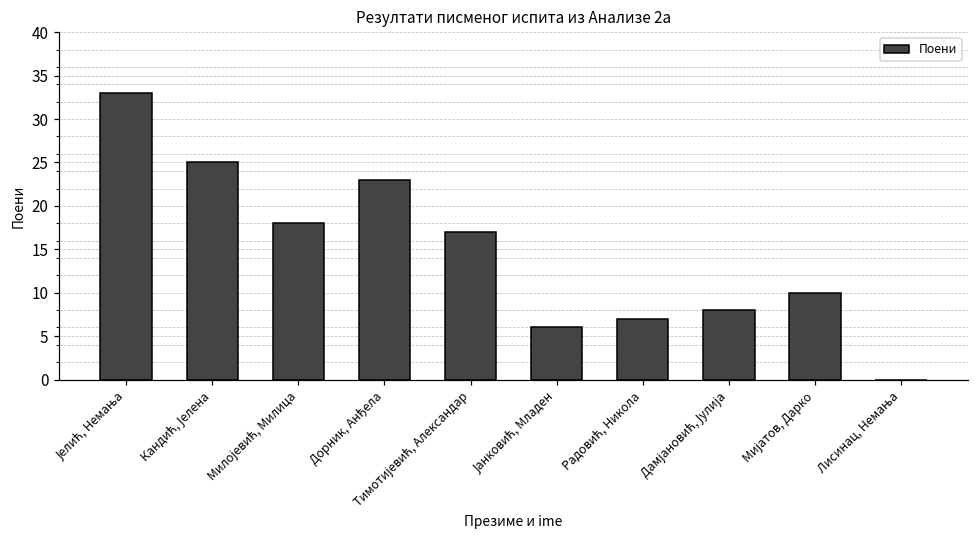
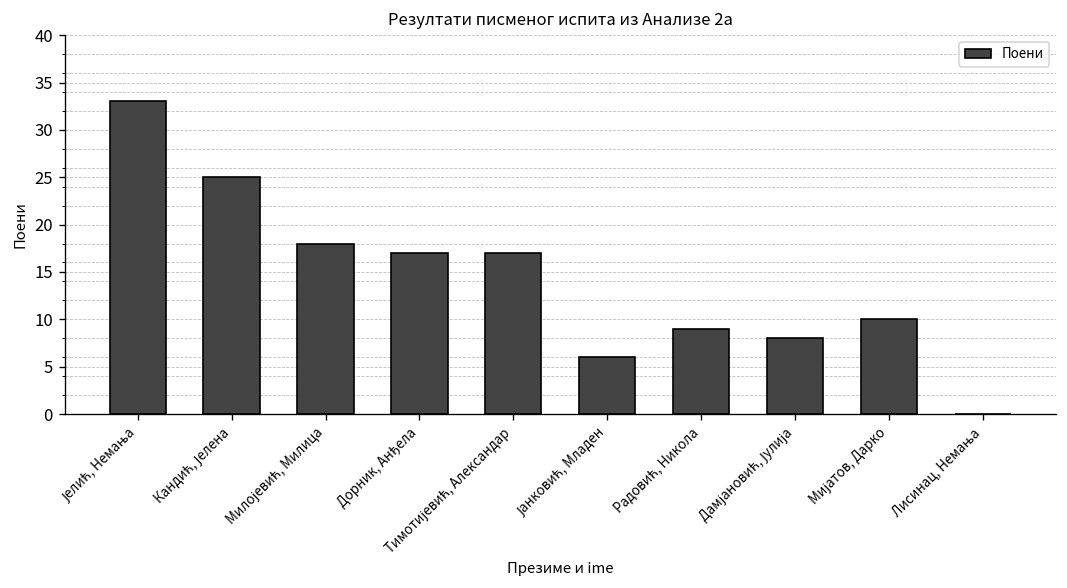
  {
    "Јелић, Немања": 33,
    "Кандић, Јелена": 25,
    "Милојевић, Милица": 18,
-   "Дорник, Анђела": 23,
+   "Дорник, Анђела": 17,
    "Тимотијевић, Александар": 17,
    "Јанковић, Младен": 6,
-   "Радовић, Никола": 7,
+   "Радовић, Никола": 9,
    "Дамјановић, Јулија": 8,
    "Мијатов, Дарко": 10,
    "Лисинац, Немања": 0
  }
